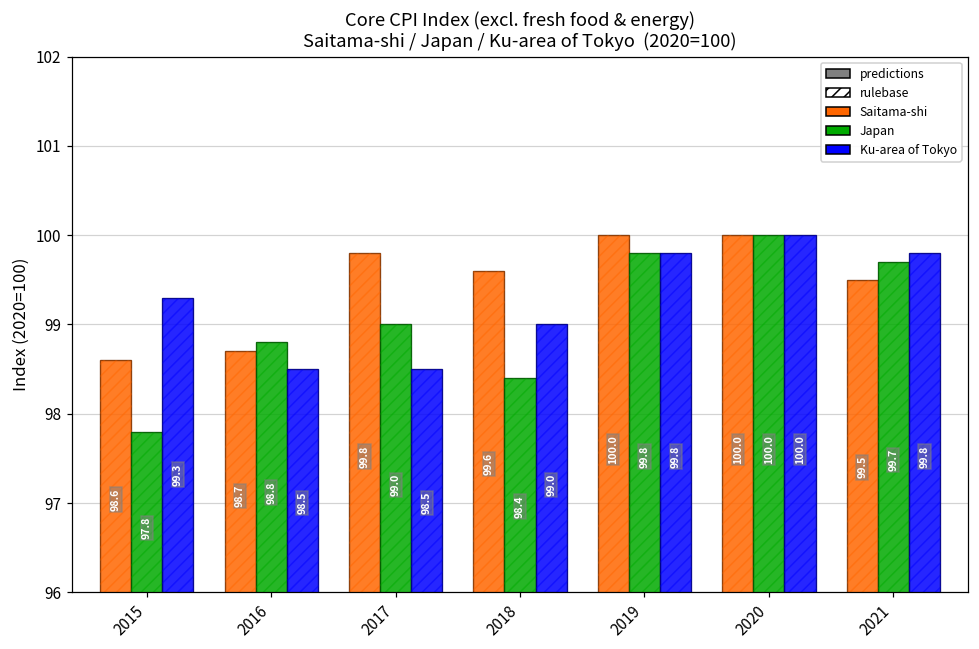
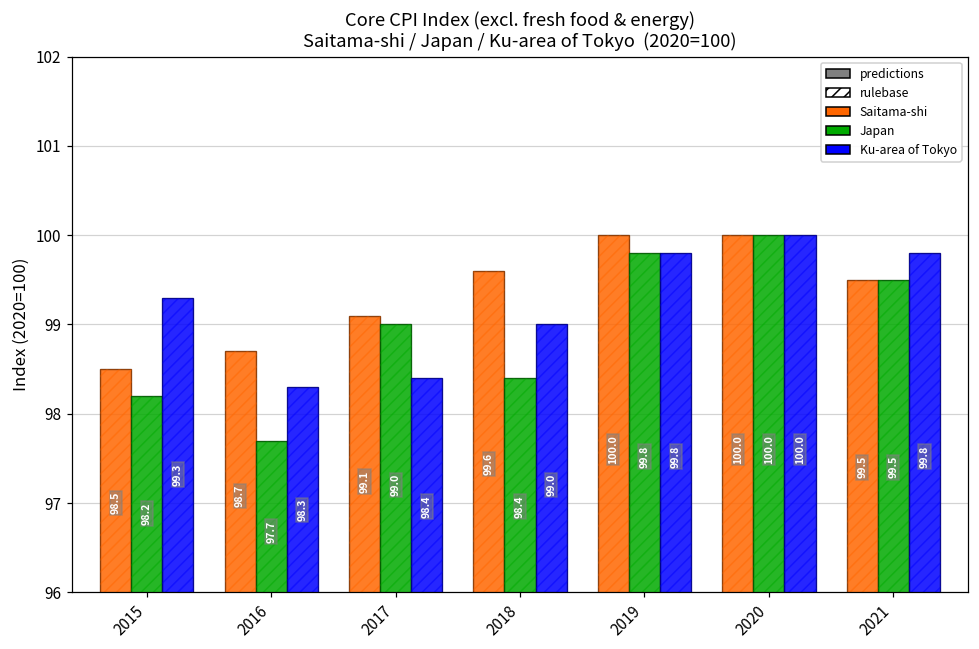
  {
    "Saitama-shi": {
-     "2015": 98.6,
-     "2017": 99.8
+     "2015": 98.5,
+     "2017": 99.1
    },
    "Japan": {
-     "2015": 97.8,
-     "2016": 98.8,
-     "2021": 99.7
+     "2015": 98.2,
+     "2016": 97.7,
+     "2021": 99.5
    },
    "Ku-area of Tokyo": {
-     "2016": 98.5,
-     "2017": 98.5
+     "2016": 98.3,
+     "2017": 98.4
    }
  }
